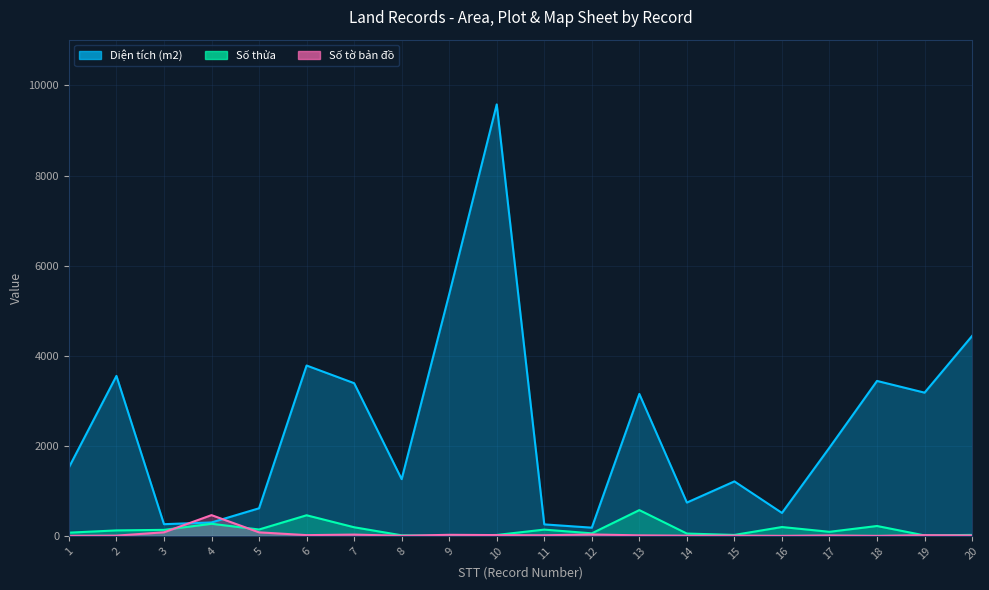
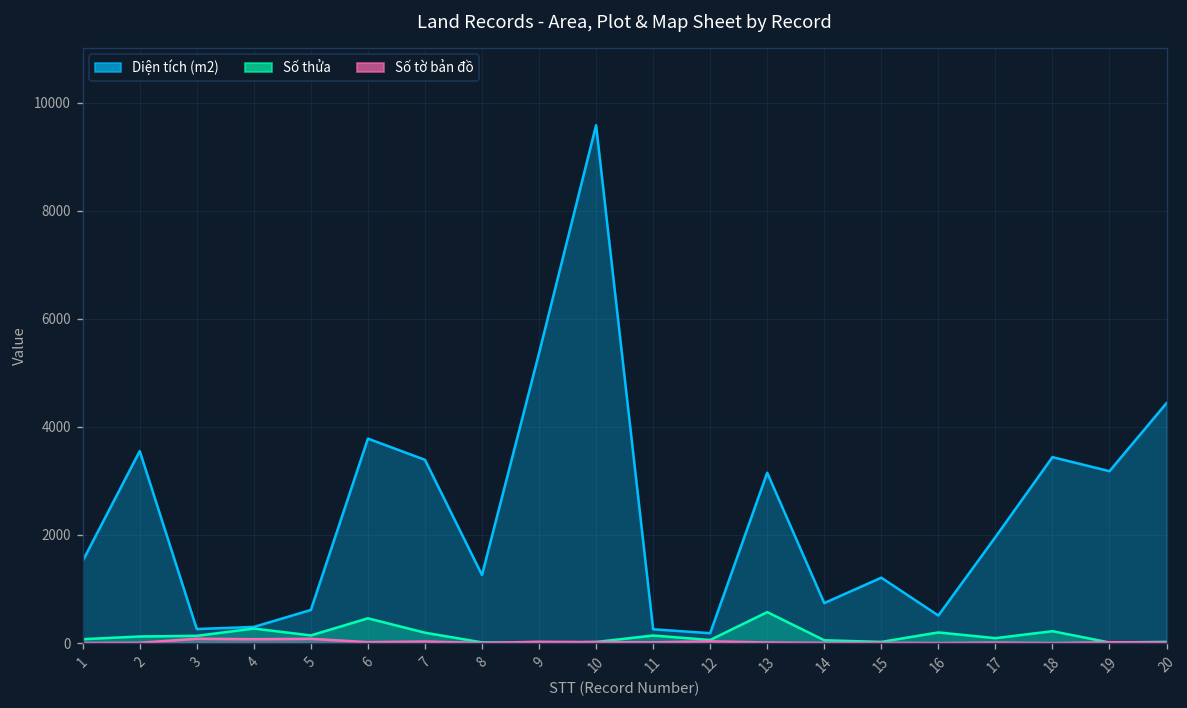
  {
    "Số tờ bản đồ": {
      "1": 0,
      "2": 0,
-     "4": 500,
+     "4": 100,
      "5": 100,
      "6": 0,
      "7": 0,
      "11": 0,
      "13": 0,
      "16": 0,
      "17": 0,
      "18": 0
    }
  }
